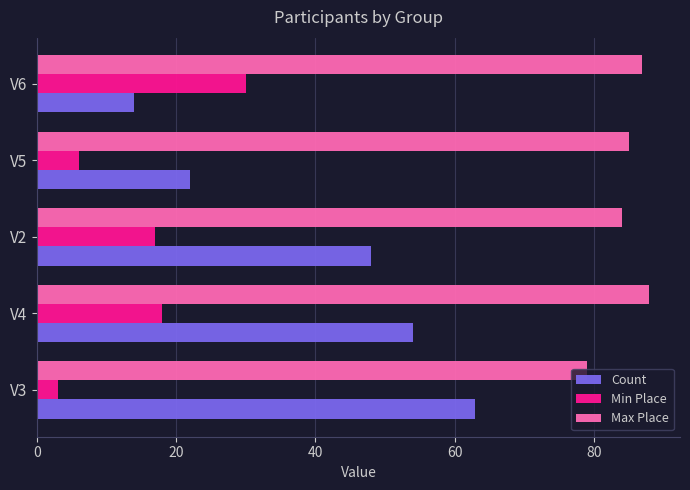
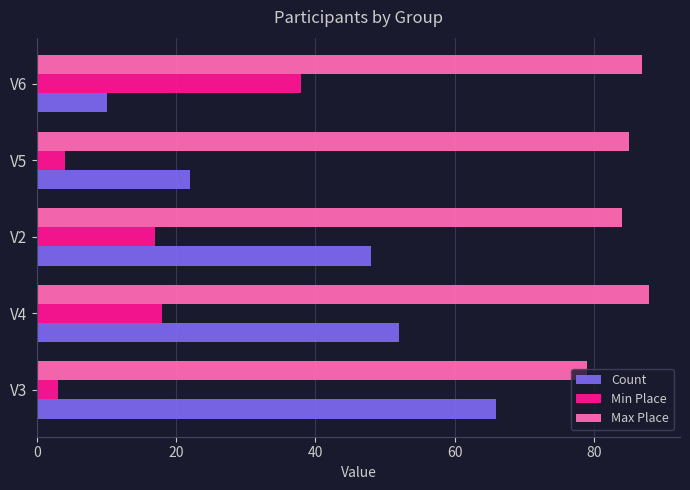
  {
    "Count": {
-     "V6": 14,
+     "V6": 10,
      "V5": 22,
      "V2": 48,
-     "V4": 54,
-     "V3": 63
+     "V4": 52,
+     "V3": 66
    },
    "Min Place": {
-     "V6": 30,
-     "V5": 6,
+     "V6": 38,
+     "V5": 4,
      "V2": 17,
      "V4": 18,
      "V3": 3
    },
    "Max Place": {
      "V6": 87,
      "V5": 85,
      "V2": 84,
      "V4": 88
    }
  }
